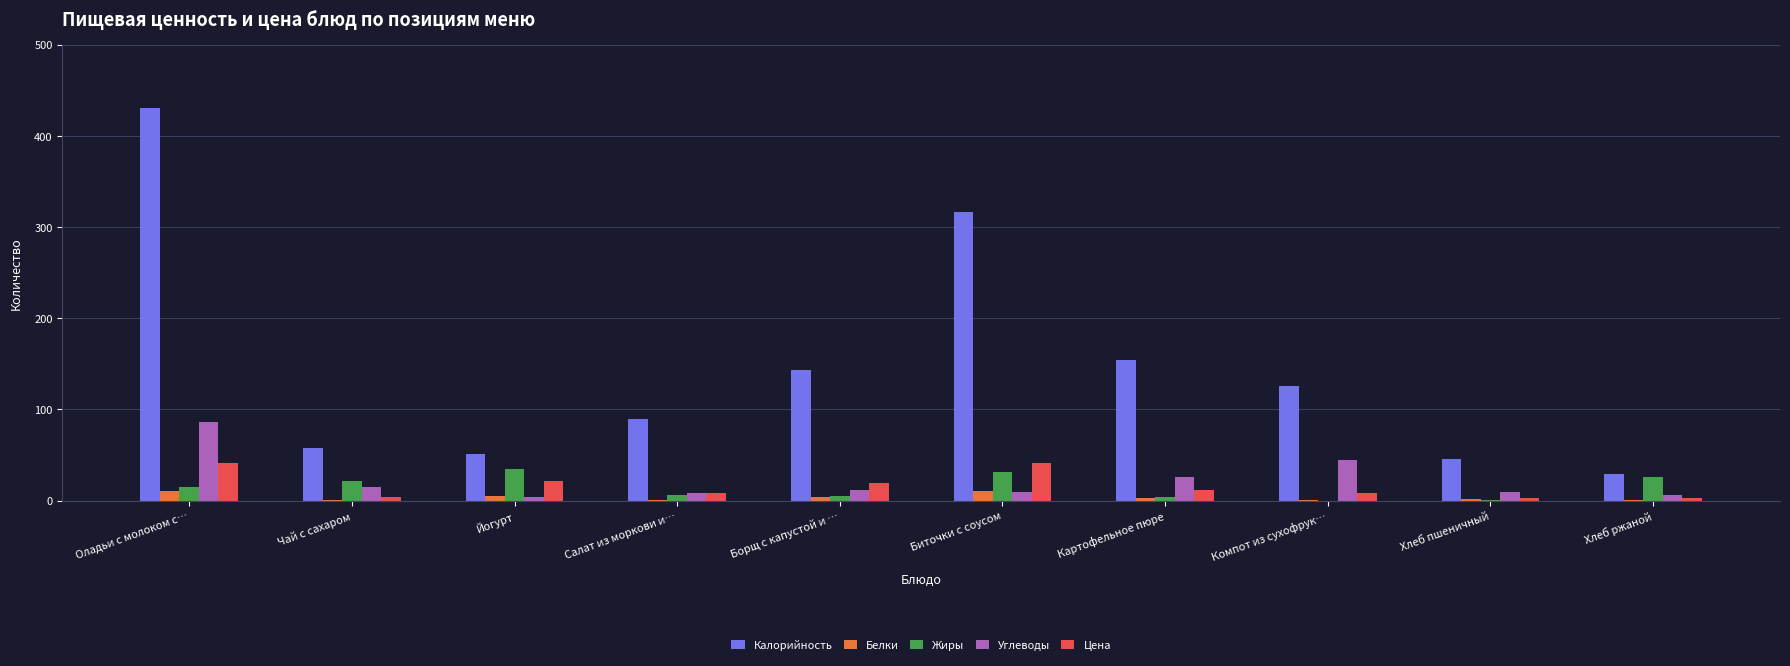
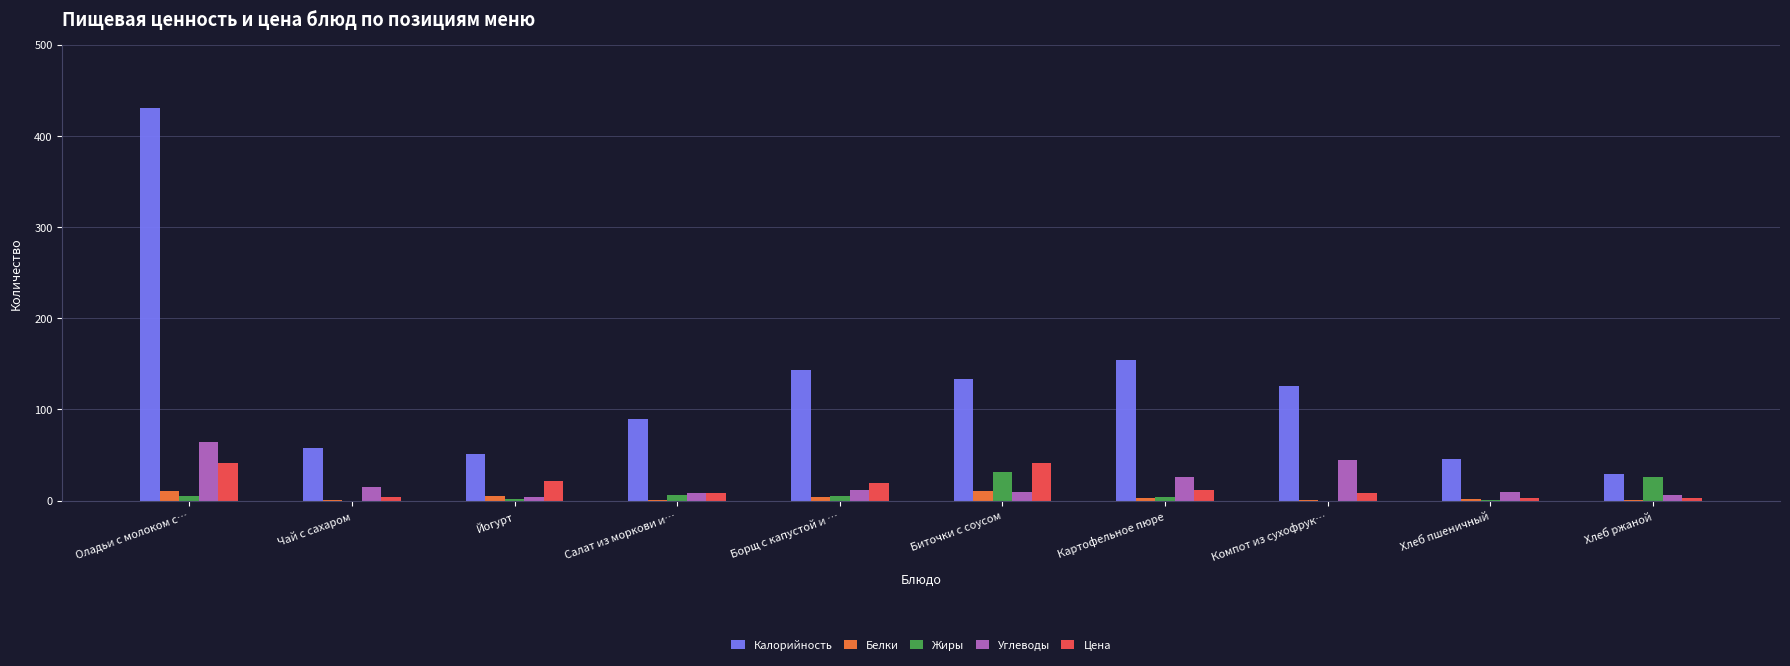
  {
    "Калорийность": {
      "Оладьи с молоком с…": 430,
      "Чай с сахаром": 60,
      "Йогурт": 50,
      "Салат из моркови и…": 90,
      "Борщ с капустой и …": 140,
-     "Биточки с соусом": 320,
+     "Биточки с соусом": 130,
      "Картофельное пюре": 150,
      "Компот из сухофрук…": 130,
      "Хлеб пшеничный": 50,
      "Хлеб ржаной": 30
    },
    "Жиры": {
-     "Оладьи с молоком с…": 14,
-     "Чай с сахаром": 20,
-     "Йогурт": 30,
+     "Оладьи с молоком с…": 6,
+     "Чай с сахаром": 0,
+     "Йогурт": 0,
      "Салат из моркови и…": 10,
      "Борщ с капустой и …": 10,
      "Биточки с соусом": 30,
      "Картофельное пюре": 0,
      "Компот из сухофрук…": 0,
      "Хлеб ржаной": 30
    },
    "Углеводы": {
-     "Оладьи с молоком с…": 90,
+     "Оладьи с молоком с…": 60,
      "Чай с сахаром": 20,
      "Йогурт": 0,
      "Салат из моркови и…": 10,
      "Борщ с капустой и …": 10,
      "Биточки с соусом": 10,
      "Картофельное пюре": 30,
      "Компот из сухофрук…": 40,
      "Хлеб пшеничный": 10,
      "Хлеб ржаной": 10
    }
  }
